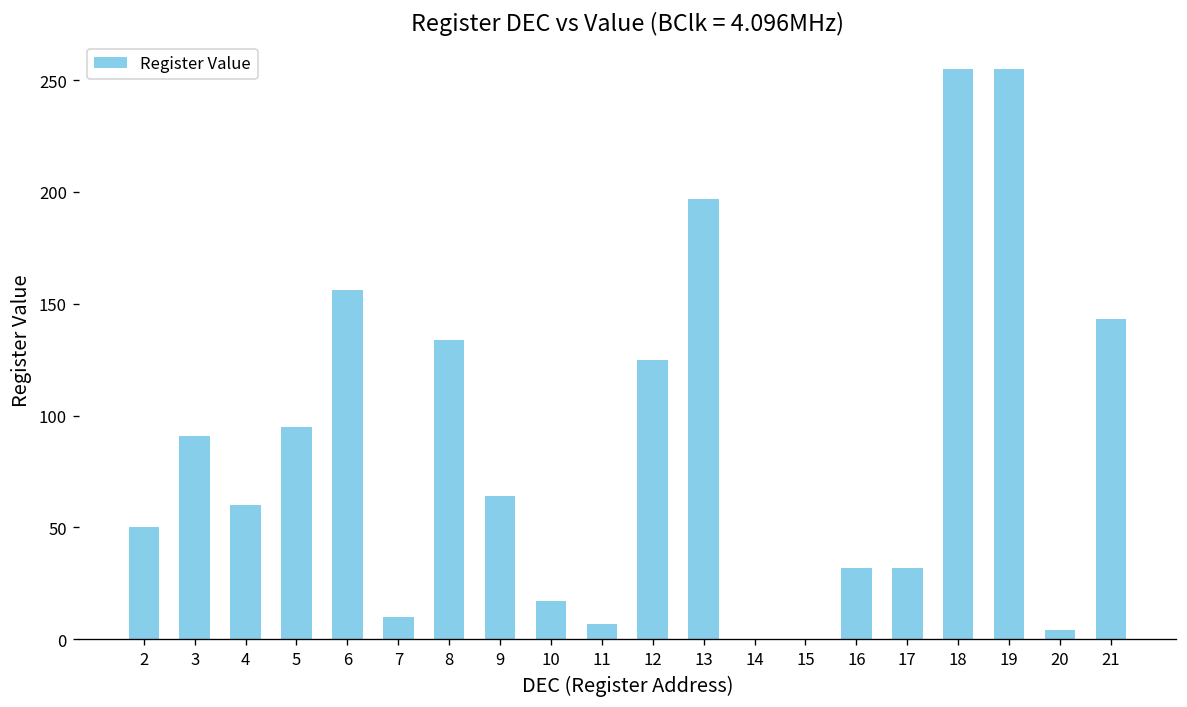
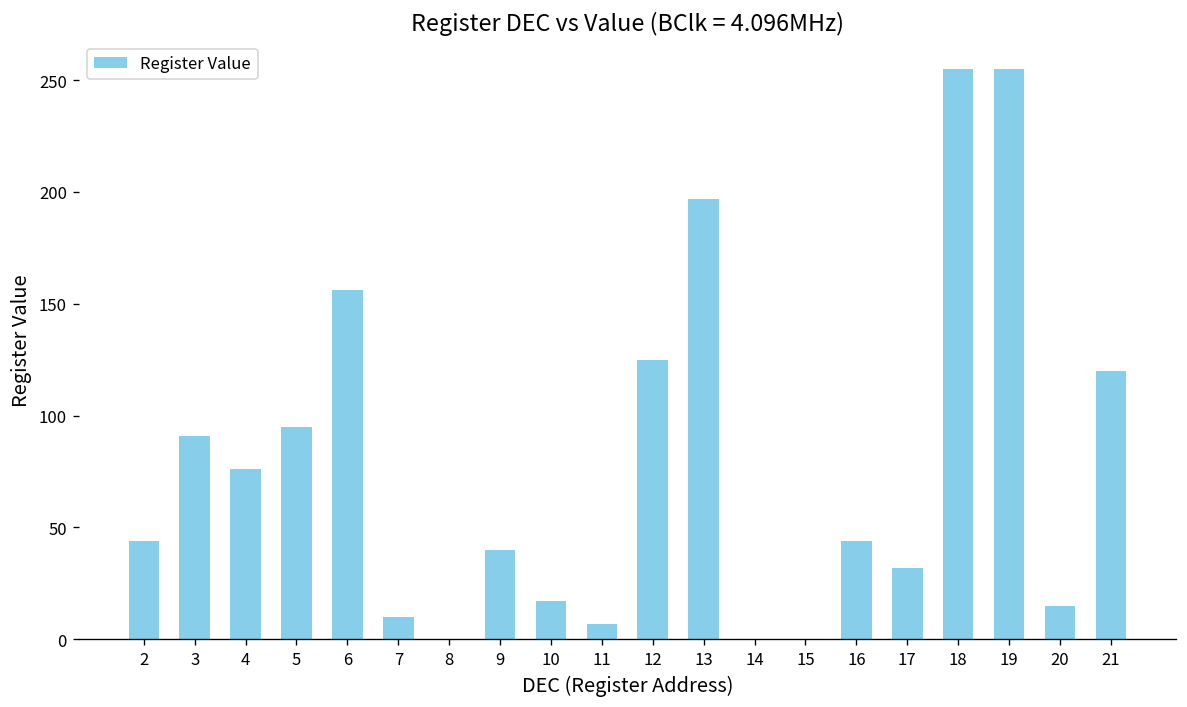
  {
-   "2": 50,
+   "2": 44,
    "3": 91,
-   "4": 60,
+   "4": 76,
    "5": 95,
    "6": 156,
    "7": 10,
-   "8": 134,
-   "9": 64,
+   "8": 0,
+   "9": 40,
    "10": 17,
    "11": 7,
    "12": 125,
    "13": 197,
    "14": 0,
    "15": 0,
-   "16": 32,
+   "16": 44,
    "17": 32,
    "18": 255,
    "19": 255,
-   "20": 4,
-   "21": 143
+   "20": 15,
+   "21": 120
  }
